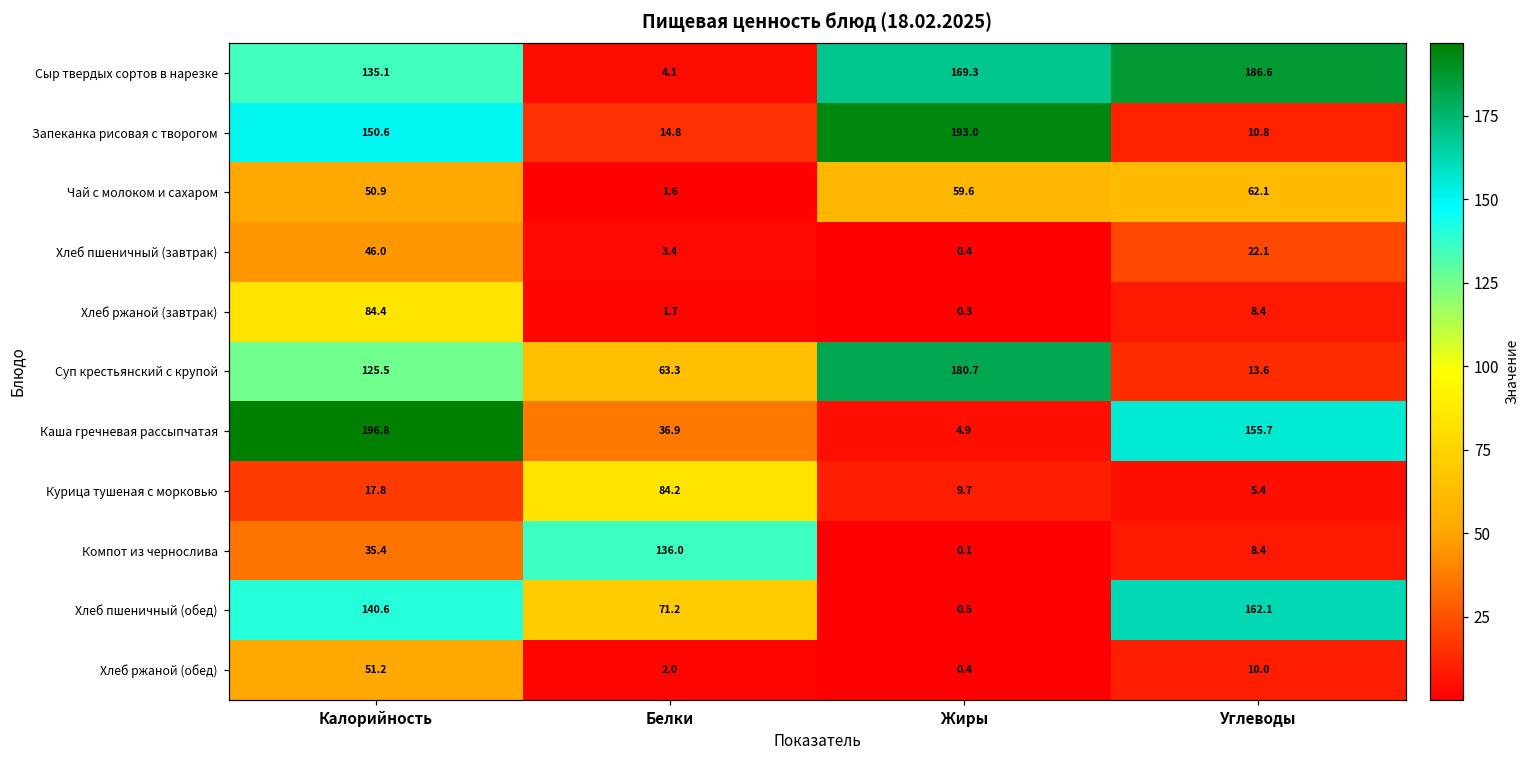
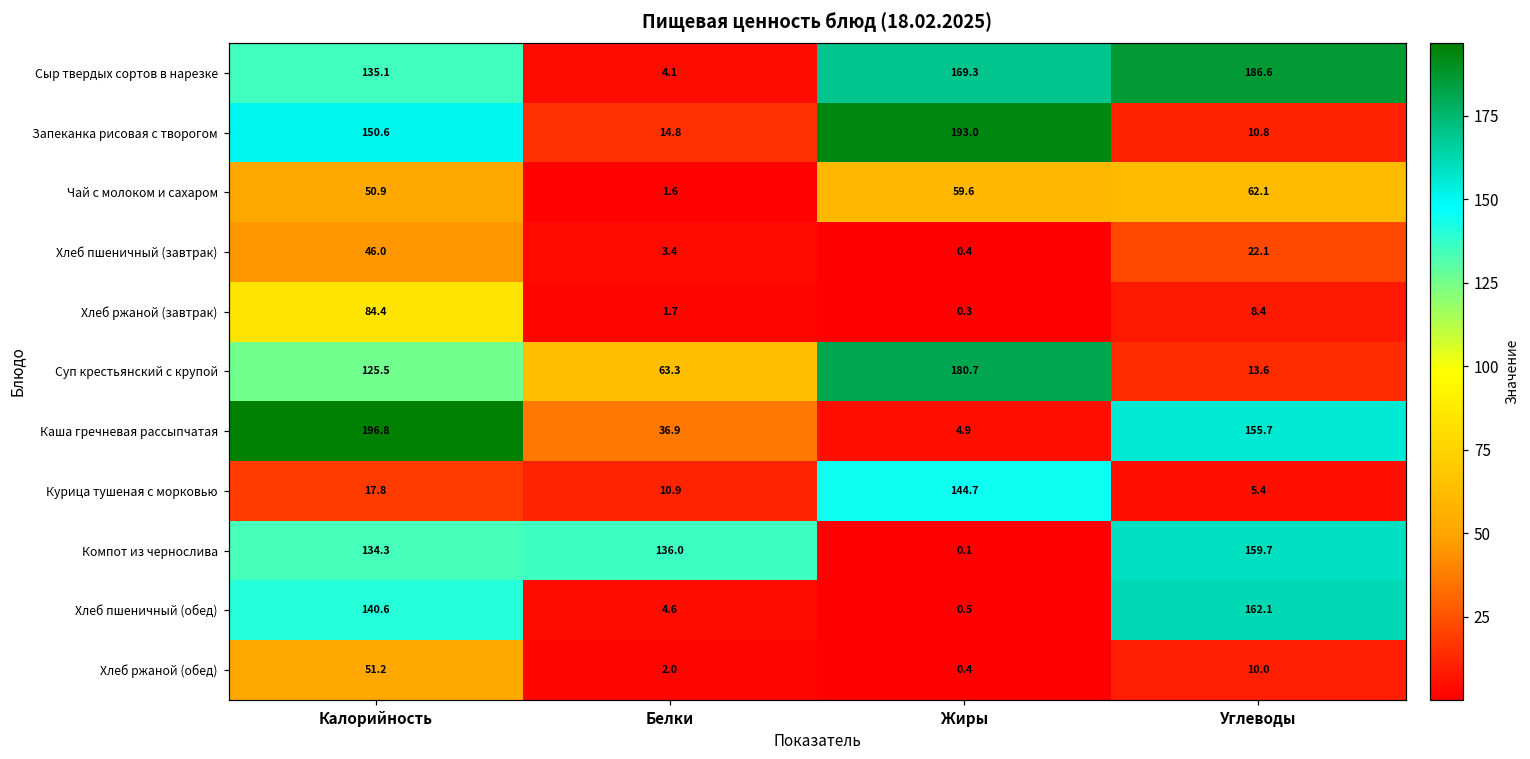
  {
    "Сыр твердых сортов в нарезке": {
      "Калорийность": 135.1,
      "Белки": 4.1,
      "Жиры": 169.3,
      "Углеводы": 186.6
    },
    "Запеканка рисовая с творогом": {
      "Калорийность": 150.6,
      "Белки": 14.8,
      "Жиры": 193.0,
      "Углеводы": 10.8
    },
    "Чай с молоком и сахаром": {
      "Калорийность": 50.9,
      "Белки": 1.6,
      "Жиры": 59.6,
      "Углеводы": 62.1
    },
    "Хлеб пшеничный (завтрак)": {
      "Калорийность": 46.0,
      "Белки": 3.4,
      "Жиры": 0.4,
      "Углеводы": 22.1
    },
    "Хлеб ржаной (завтрак)": {
      "Калорийность": 84.4,
      "Белки": 1.7,
      "Жиры": 0.3,
      "Углеводы": 8.4
    },
    "Суп крестьянский с крупой": {
      "Калорийность": 125.5,
      "Белки": 63.3,
      "Жиры": 180.7,
      "Углеводы": 13.6
    },
    "Каша гречневая рассыпчатая": {
      "Калорийность": 196.8,
      "Белки": 36.9,
      "Жиры": 4.9,
      "Углеводы": 155.7
    },
    "Курица тушеная с морковью": {
      "Калорийность": 17.8,
-     "Белки": 84.2,
-     "Жиры": 9.7,
+     "Белки": 10.9,
+     "Жиры": 144.7,
      "Углеводы": 5.4
    },
    "Компот из чернослива": {
-     "Калорийность": 35.4,
+     "Калорийность": 134.3,
      "Белки": 136.0,
      "Жиры": 0.1,
-     "Углеводы": 8.4
+     "Углеводы": 159.7
    },
    "Хлеб пшеничный (обед)": {
      "Калорийность": 140.6,
-     "Белки": 71.2,
+     "Белки": 4.6,
      "Жиры": 0.5,
      "Углеводы": 162.1
    },
    "Хлеб ржаной (обед)": {
      "Калорийность": 51.2,
      "Белки": 2.0,
      "Жиры": 0.4,
      "Углеводы": 10.0
    }
  }
